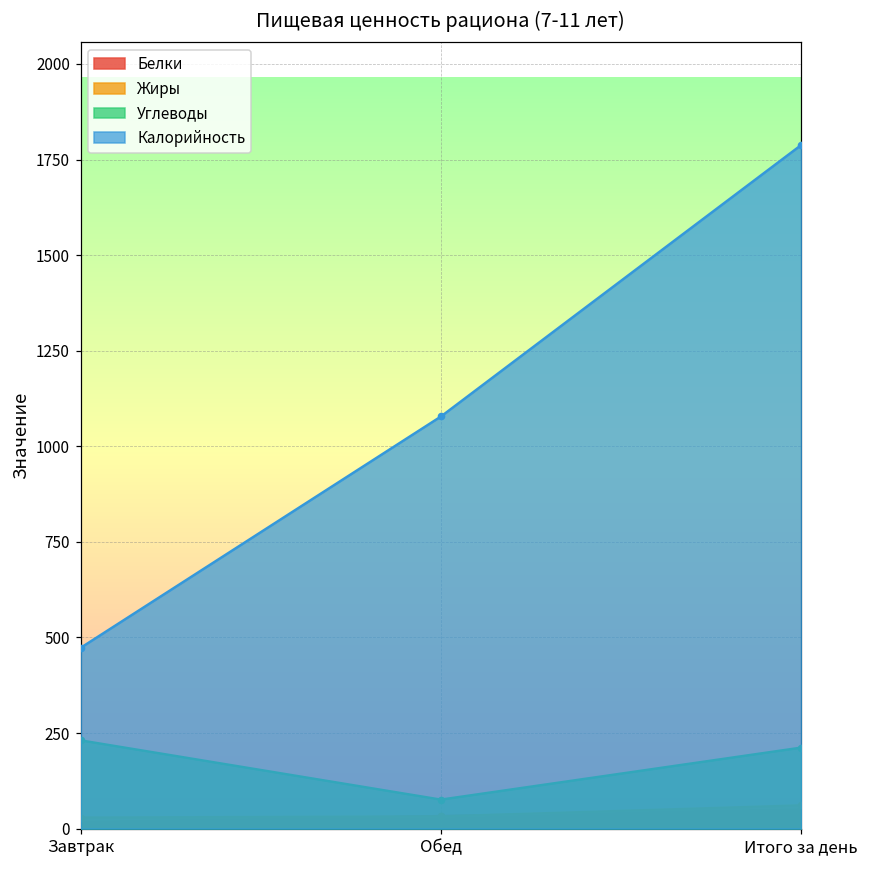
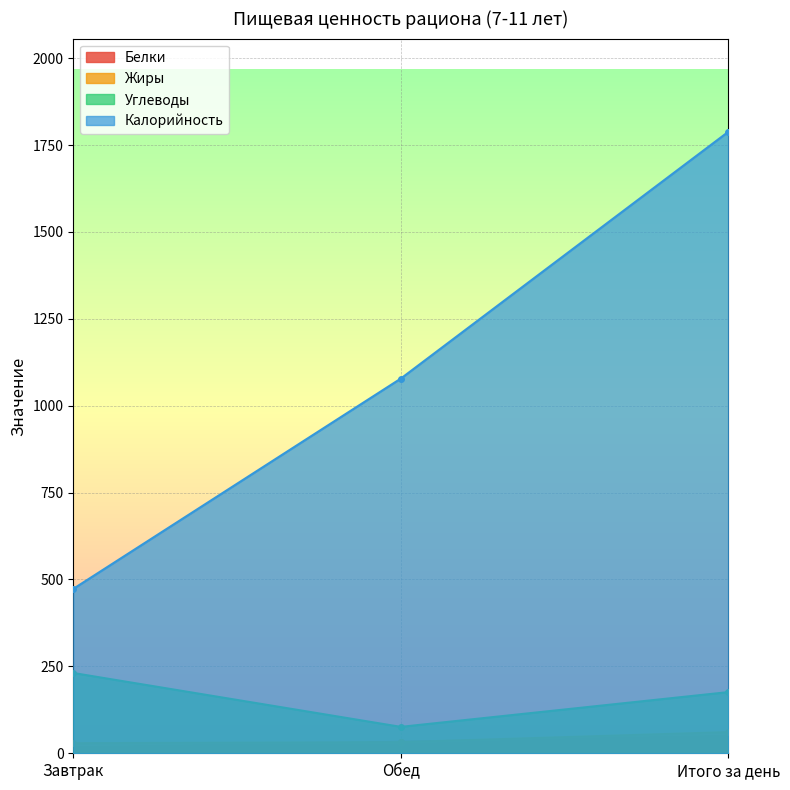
  {
    "Белки": {
      "Завтрак": 20,
      "Итого за день": 50
    },
    "Жиры": {
      "Завтрак": 30,
      "Итого за день": 60
    },
    "Углеводы": {
      "Завтрак": 230,
      "Обед": 80,
-     "Итого за день": 210
+     "Итого за день": 180
    },
    "Калорийность": {
      "Завтрак": 470,
      "Обед": 1080,
      "Итого за день": 1790
    }
  }
